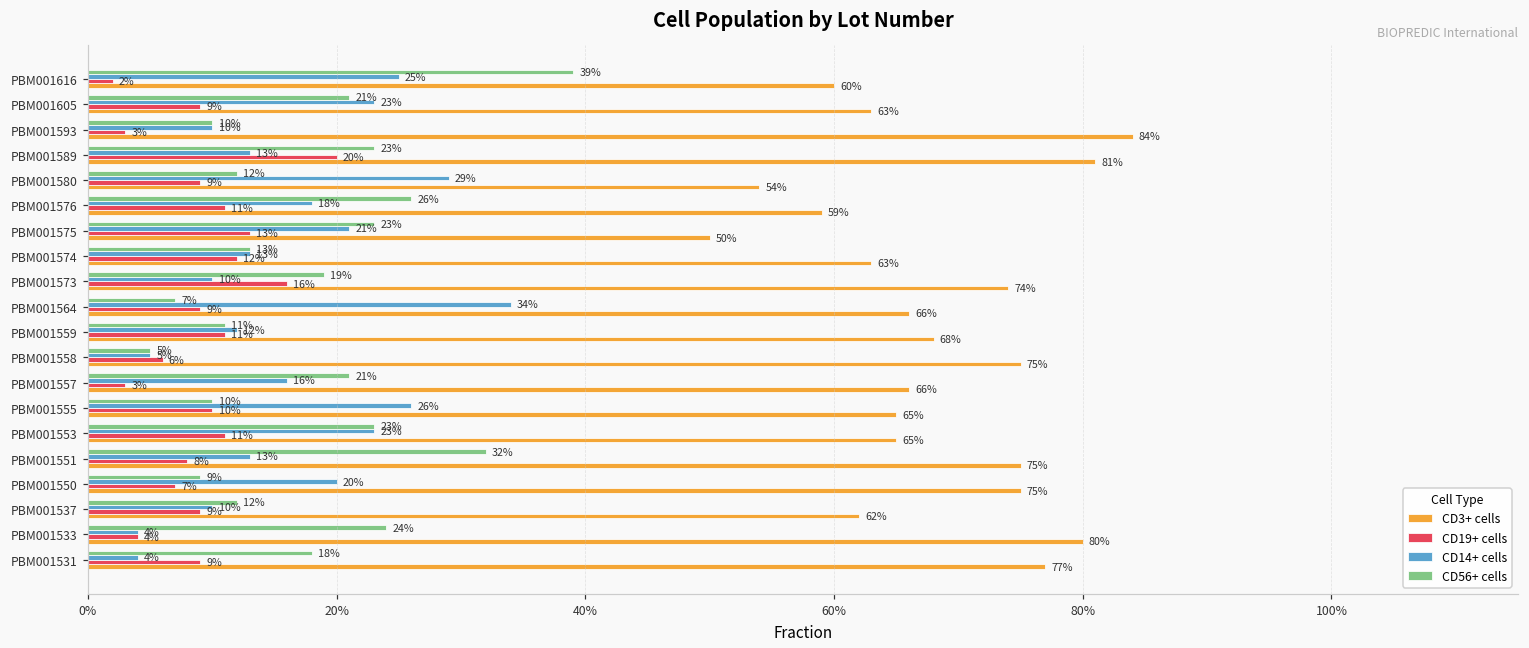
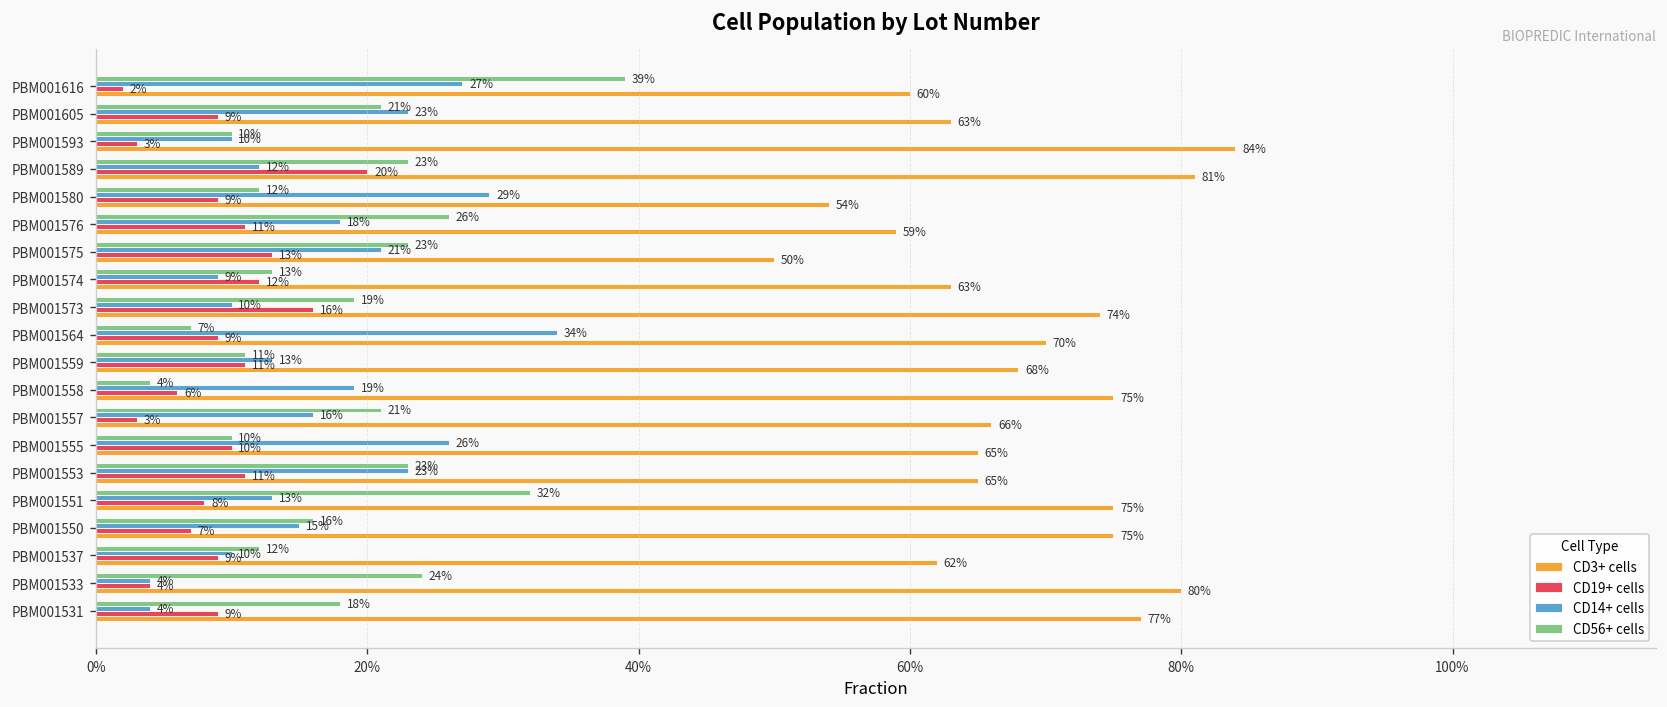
  {
    "CD3+ cells": {
      "PBM001616": "60%",
      "PBM001605": "63%",
      "PBM001593": "84%",
      "PBM001589": "81%",
      "PBM001580": "54%",
      "PBM001576": "59%",
      "PBM001575": "50%",
      "PBM001574": "63%",
      "PBM001573": "74%",
-     "PBM001564": "66%",
+     "PBM001564": "70%",
      "PBM001559": "68%",
      "PBM001558": "75%",
      "PBM001557": "66%",
      "PBM001555": "65%",
      "PBM001553": "65%",
      "PBM001551": "75%",
      "PBM001550": "75%",
      "PBM001537": "62%",
      "PBM001533": "80%",
      "PBM001531": "77%"
    },
    "CD19+ cells": {
      "PBM001616": "2%",
      "PBM001605": "9%",
      "PBM001593": "3%",
      "PBM001589": "20%",
      "PBM001580": "9%",
      "PBM001576": "11%",
      "PBM001575": "13%",
      "PBM001574": "12%",
      "PBM001573": "16%",
      "PBM001564": "9%",
      "PBM001558": "6%",
      "PBM001557": "3%",
      "PBM001553": "11%",
      "PBM001551": "8%",
      "PBM001550": "7%",
      "PBM001537": "9%",
      "PBM001531": "9%"
    },
    "CD14+ cells": {
-     "PBM001616": "25%",
+     "PBM001616": "27%",
      "PBM001605": "23%",
-     "PBM001589": "13%",
+     "PBM001589": "12%",
      "PBM001580": "29%",
      "PBM001576": "18%",
      "PBM001575": "21%",
-     "PBM001574": "13%",
+     "PBM001574": "9%",
      "PBM001573": "10%",
      "PBM001564": "34%",
-     "PBM001559": "12%",
-     "PBM001558": "5%",
+     "PBM001559": "13%",
+     "PBM001558": "19%",
      "PBM001557": "16%",
      "PBM001555": "26%",
      "PBM001551": "13%",
-     "PBM001550": "20%",
+     "PBM001550": "15%",
      "PBM001537": "10%",
      "PBM001531": "4%"
    },
    "CD56+ cells": {
      "PBM001616": "39%",
      "PBM001605": "21%",
      "PBM001589": "23%",
      "PBM001580": "12%",
      "PBM001576": "26%",
      "PBM001575": "23%",
      "PBM001574": "13%",
      "PBM001573": "19%",
      "PBM001564": "7%",
-     "PBM001558": "5%",
+     "PBM001558": "4%",
      "PBM001557": "21%",
      "PBM001551": "32%",
-     "PBM001550": "9%",
+     "PBM001550": "16%",
      "PBM001537": "12%",
      "PBM001533": "24%",
      "PBM001531": "18%"
    }
  }
